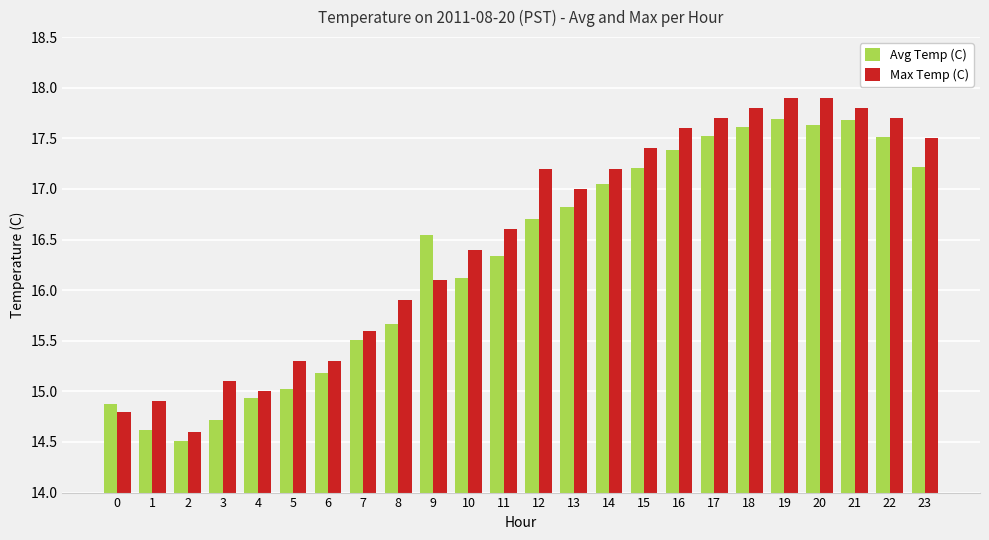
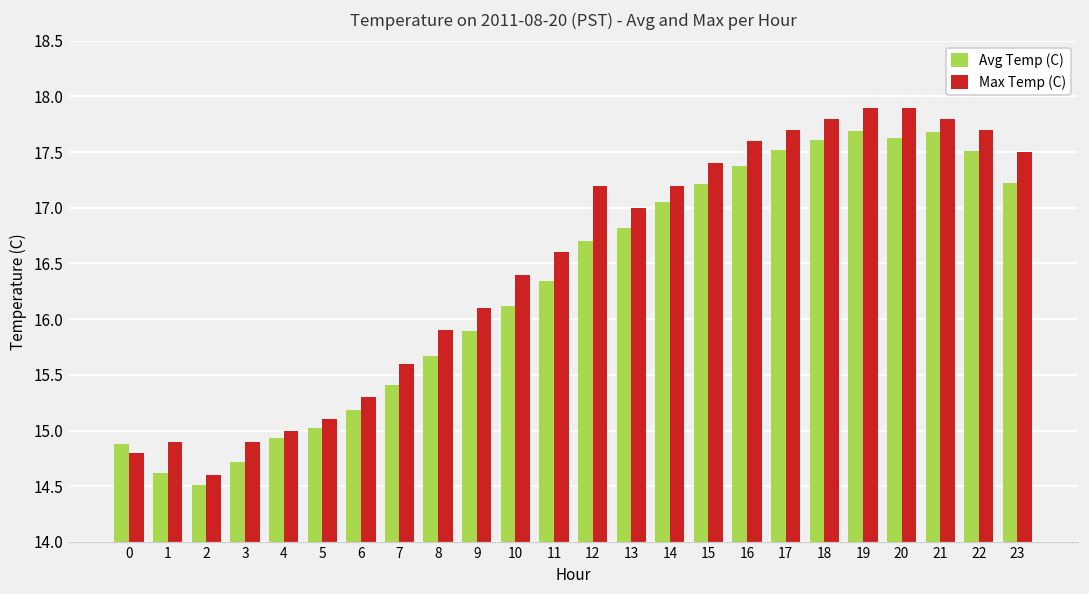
  {
    "Avg Temp (C)": {
      "0": 14.88,
      "1": 14.62,
      "2": 14.51,
      "3": 14.72,
      "4": 14.93,
      "5": 15.02,
      "6": 15.18,
-     "7": 15.51,
+     "7": 15.41,
      "8": 15.67,
-     "9": 16.54,
+     "9": 15.89,
      "10": 16.12,
      "11": 16.34,
      "12": 16.70,
      "13": 16.82,
      "14": 17.05,
      "15": 17.21,
      "16": 17.38,
      "17": 17.52,
      "18": 17.61,
      "19": 17.69,
      "20": 17.63,
      "21": 17.68,
      "22": 17.51,
      "23": 17.22
    },
    "Max Temp (C)": {
      "0": 14.8,
      "1": 14.9,
      "2": 14.6,
-     "3": 15.1,
+     "3": 14.9,
      "4": 15.0,
-     "5": 15.3,
+     "5": 15.1,
      "6": 15.3,
      "7": 15.6,
      "8": 15.9,
      "9": 16.1,
      "10": 16.4,
      "11": 16.6,
      "12": 17.2,
      "13": 17.0,
      "14": 17.2,
      "15": 17.4,
      "16": 17.6,
      "17": 17.7,
      "18": 17.8,
      "19": 17.9,
      "20": 17.9,
      "21": 17.8,
      "22": 17.7,
      "23": 17.5
    }
  }
